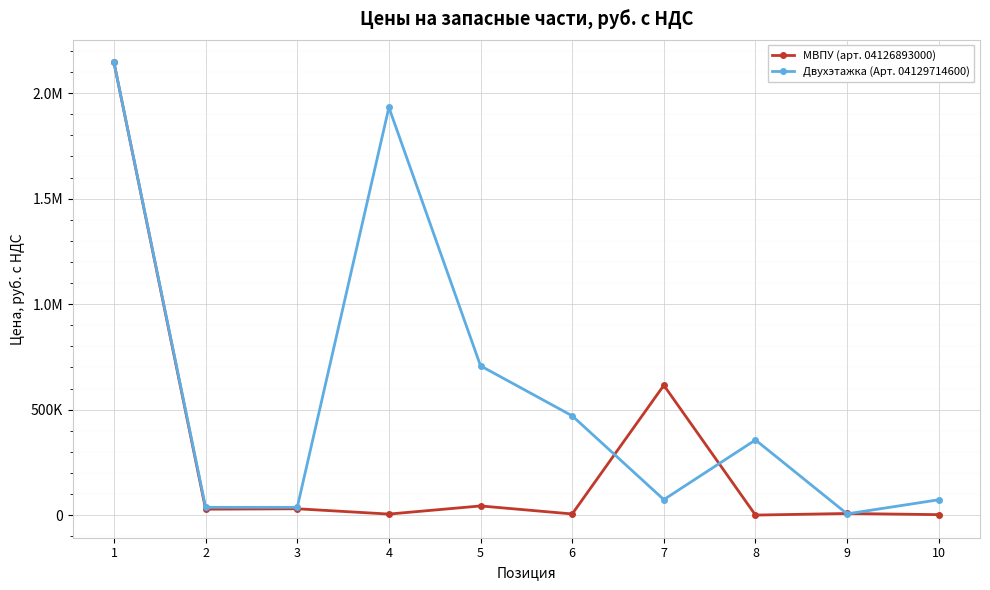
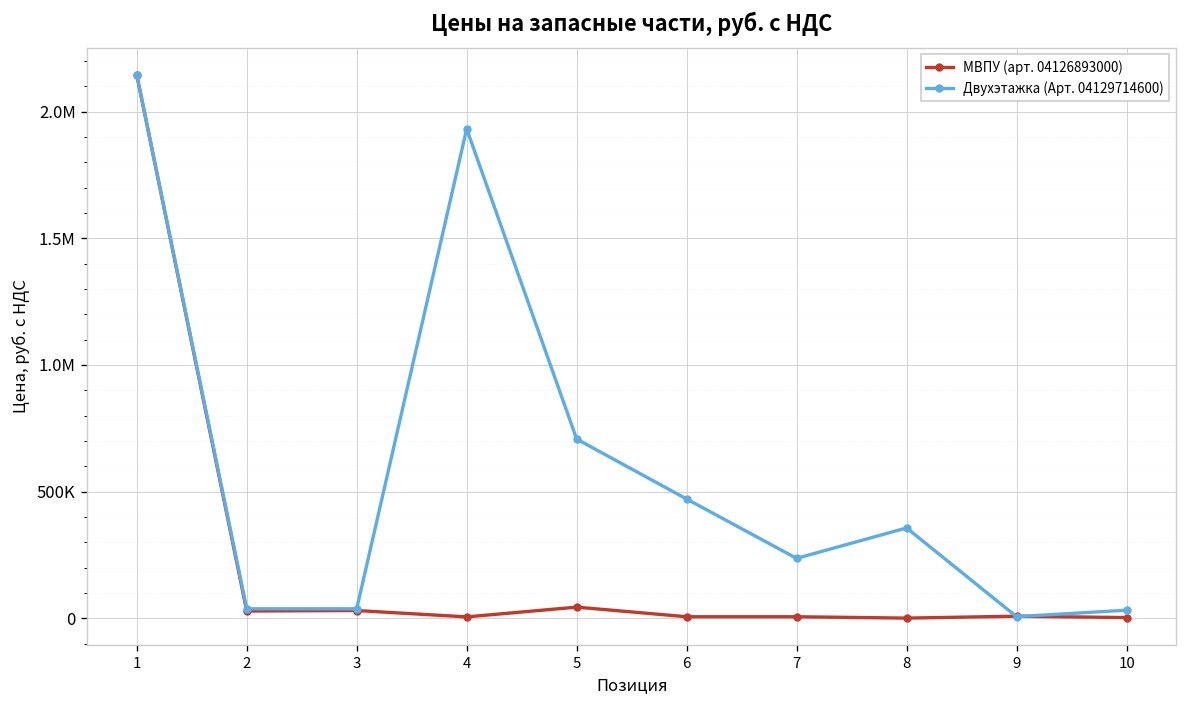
  {
    "МВПУ (арт. 04126893000)": {
      "4": 10000,
      "5": 40000,
      "6": 10000,
-     "7": 620000,
+     "7": 10000,
      "8": 0,
      "10": 0
    },
    "Двухэтажка (Арт. 04129714600)": {
      "4": 1930000,
      "5": 710000,
      "6": 470000,
-     "7": 70000,
+     "7": 240000,
      "8": 360000,
-     "10": 70000
+     "10": 30000
    }
  }
